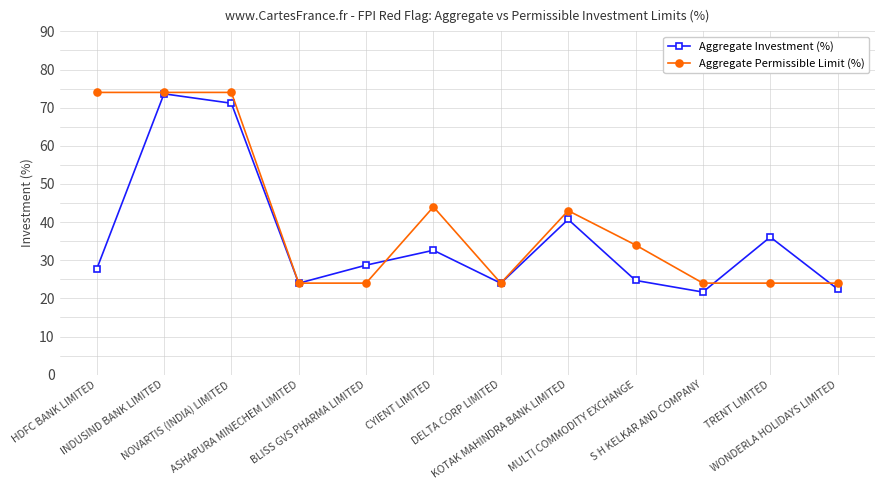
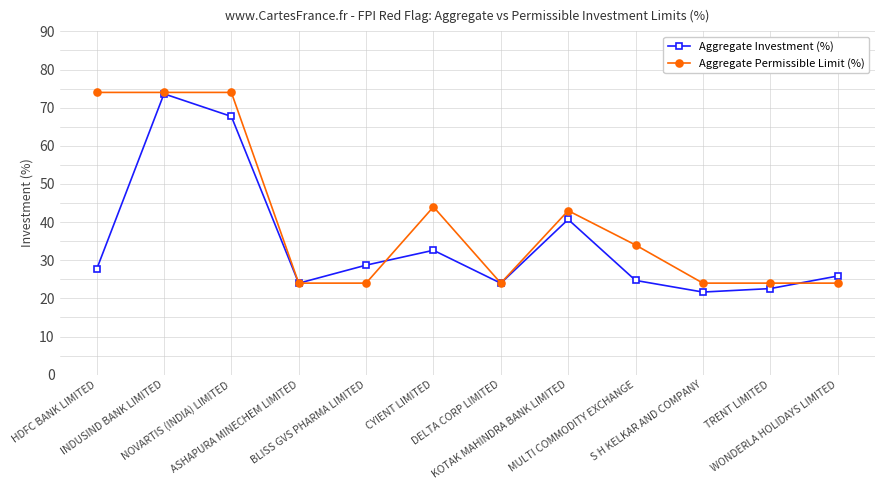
  {
    "Aggregate Investment (%)": {
      "HDFC BANK LIMITED": 28,
-     "NOVARTIS (INDIA) LIMITED": 71,
+     "NOVARTIS (INDIA) LIMITED": 68,
      "BLISS GVS PHARMA LIMITED": 29,
      "CYIENT LIMITED": 33,
      "KOTAK MAHINDRA BANK LIMITED": 41,
      "MULTI COMMODITY EXCHANGE": 25,
      "S H KELKAR AND COMPANY": 22,
-     "TRENT LIMITED": 36,
-     "WONDERLA HOLIDAYS LIMITED": 22
+     "TRENT LIMITED": 23,
+     "WONDERLA HOLIDAYS LIMITED": 26
    },
    "Aggregate Permissible Limit (%)": {
      "HDFC BANK LIMITED": 74,
      "NOVARTIS (INDIA) LIMITED": 74,
      "BLISS GVS PHARMA LIMITED": 24,
      "CYIENT LIMITED": 44,
      "KOTAK MAHINDRA BANK LIMITED": 43,
      "MULTI COMMODITY EXCHANGE": 34,
      "S H KELKAR AND COMPANY": 24,
      "TRENT LIMITED": 24,
      "WONDERLA HOLIDAYS LIMITED": 24
    }
  }
